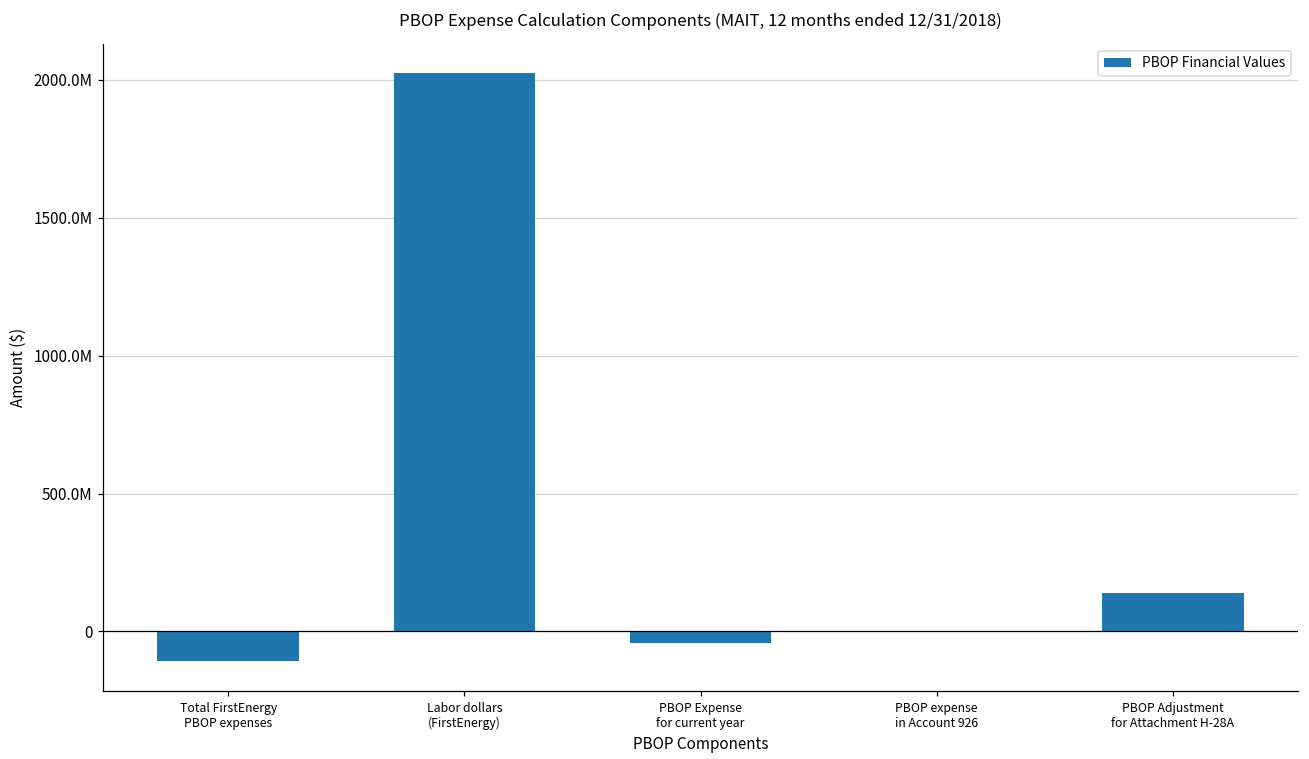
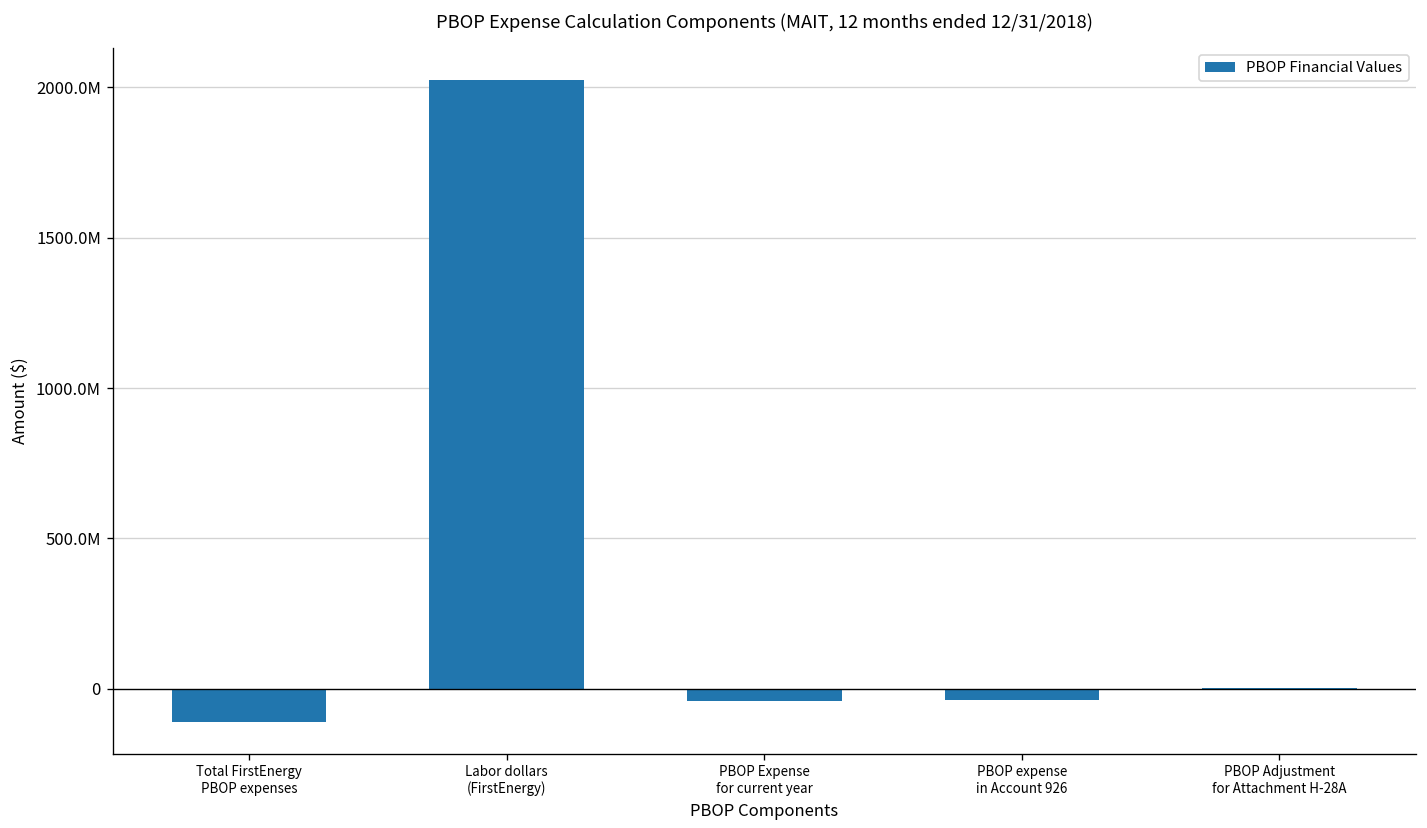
  {
    "Total FirstEnergy PBOP expenses": -110000000,
    "Labor dollars (FirstEnergy)": 2020000000,
    "PBOP Expense for current year": -40000000,
-   "PBOP expense in Account 926": 0,
-   "PBOP Adjustment for Attachment H-28A": 140000000
+   "PBOP expense in Account 926": -40000000,
+   "PBOP Adjustment for Attachment H-28A": 0
  }
